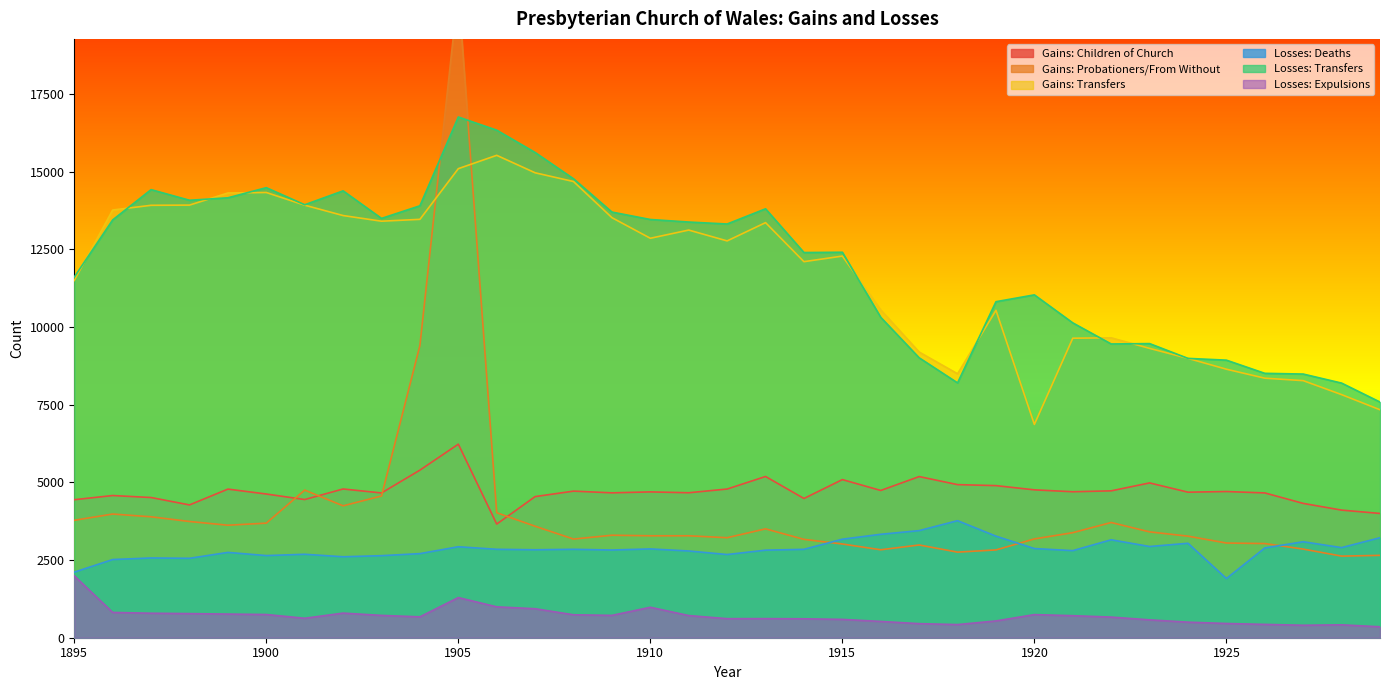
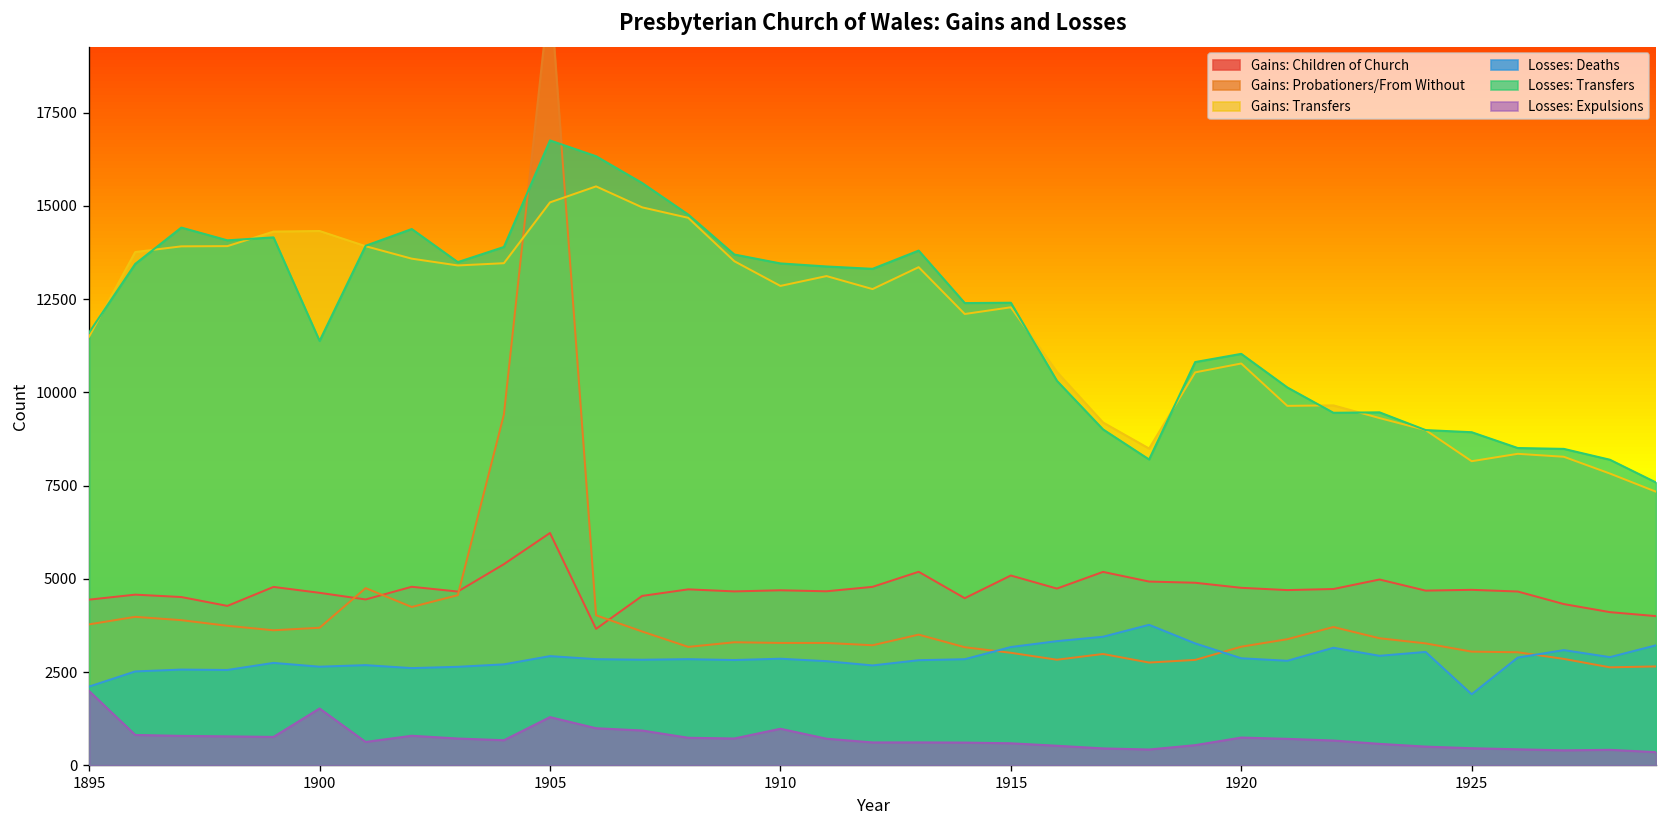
  {
    "Gains: Transfers": {
      "1895": 11500,
      "1900": 14300,
      "1905": 15100,
      "1910": 12900,
      "1915": 12300,
-     "1920": 6900,
-     "1925": 8600
+     "1920": 10800,
+     "1925": 8200
    },
    "Losses: Deaths": {
      "1895": 2100,
      "1900": 2600,
      "1905": 2900,
      "1910": 2900,
      "1915": 3200,
      "1920": 2900,
      "1925": 1900
    },
    "Losses: Transfers": {
      "1895": 11600,
-     "1900": 14500,
+     "1900": 11400,
      "1905": 16800,
      "1910": 13500,
      "1915": 12400,
      "1920": 11000,
      "1925": 8900
    },
    "Losses: Expulsions": {
      "1895": 2000,
-     "1900": 700,
+     "1900": 1500,
      "1905": 1300,
      "1910": 1000,
      "1915": 600,
      "1920": 700,
      "1925": 500
    }
  }
